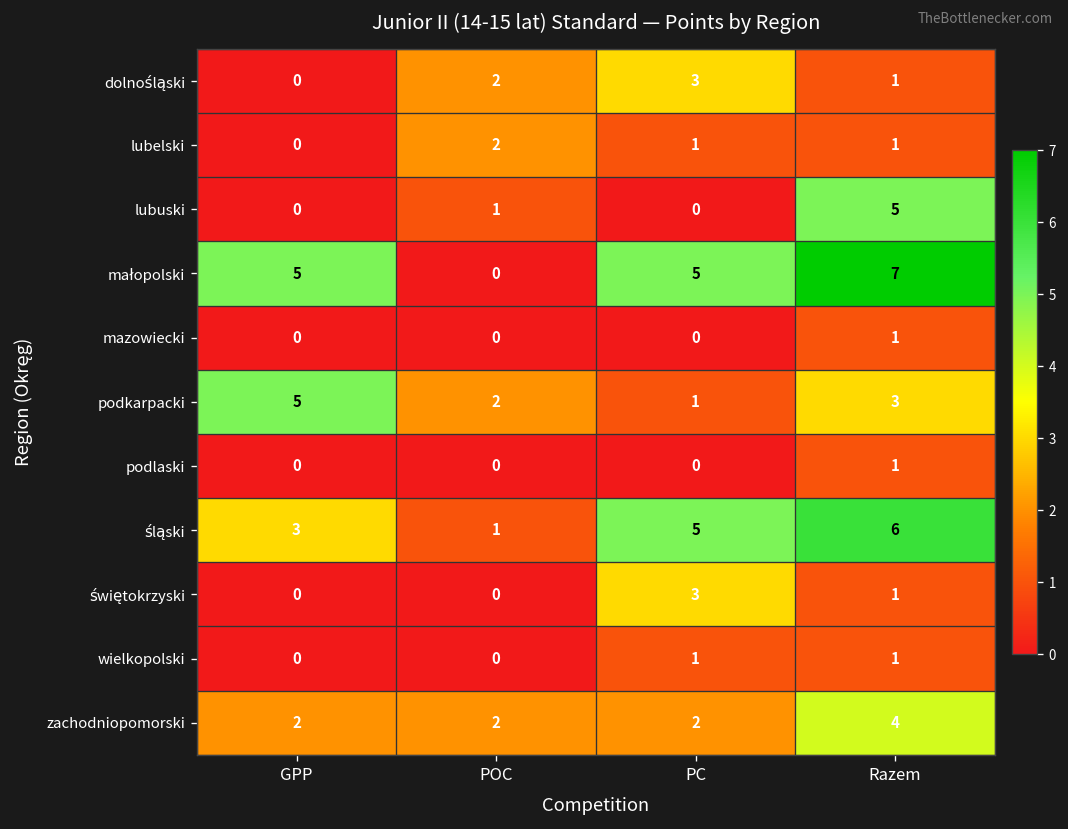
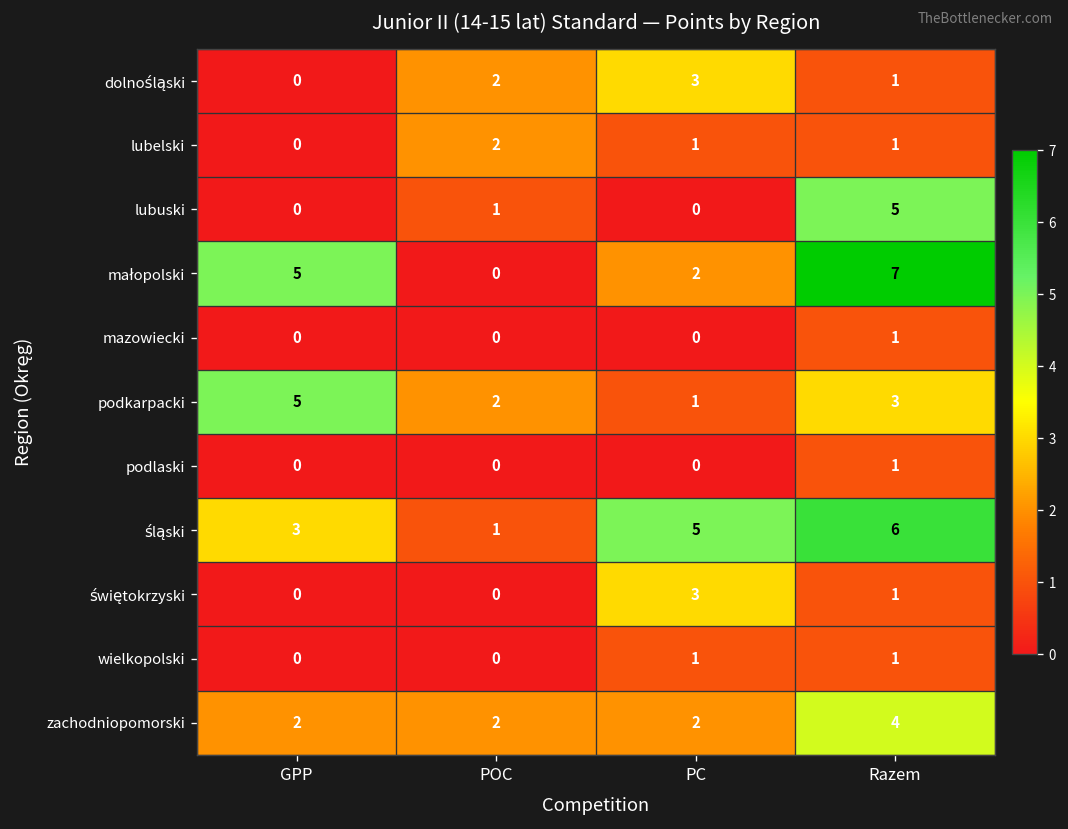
  {
    "dolnośląski": {
      "GPP": 0,
      "POC": 2,
      "PC": 3,
      "Razem": 1
    },
    "lubelski": {
      "GPP": 0,
      "POC": 2,
      "PC": 1,
      "Razem": 1
    },
    "lubuski": {
      "GPP": 0,
      "POC": 1,
      "PC": 0,
      "Razem": 5
    },
    "małopolski": {
      "GPP": 5,
      "POC": 0,
-     "PC": 5,
+     "PC": 2,
      "Razem": 7
    },
    "mazowiecki": {
      "GPP": 0,
      "POC": 0,
      "PC": 0,
      "Razem": 1
    },
    "podkarpacki": {
      "GPP": 5,
      "POC": 2,
      "PC": 1,
      "Razem": 3
    },
    "podlaski": {
      "GPP": 0,
      "POC": 0,
      "PC": 0,
      "Razem": 1
    },
    "śląski": {
      "GPP": 3,
      "POC": 1,
      "PC": 5,
      "Razem": 6
    },
    "świętokrzyski": {
      "GPP": 0,
      "POC": 0,
      "PC": 3,
      "Razem": 1
    },
    "wielkopolski": {
      "GPP": 0,
      "POC": 0,
      "PC": 1,
      "Razem": 1
    },
    "zachodniopomorski": {
      "GPP": 2,
      "POC": 2,
      "PC": 2,
      "Razem": 4
    }
  }
